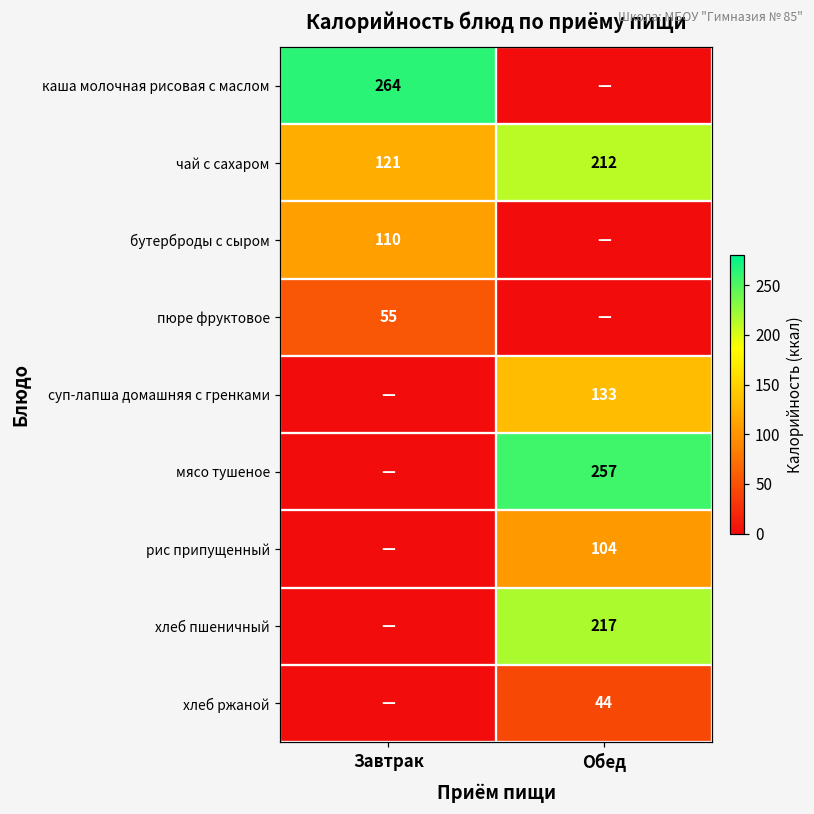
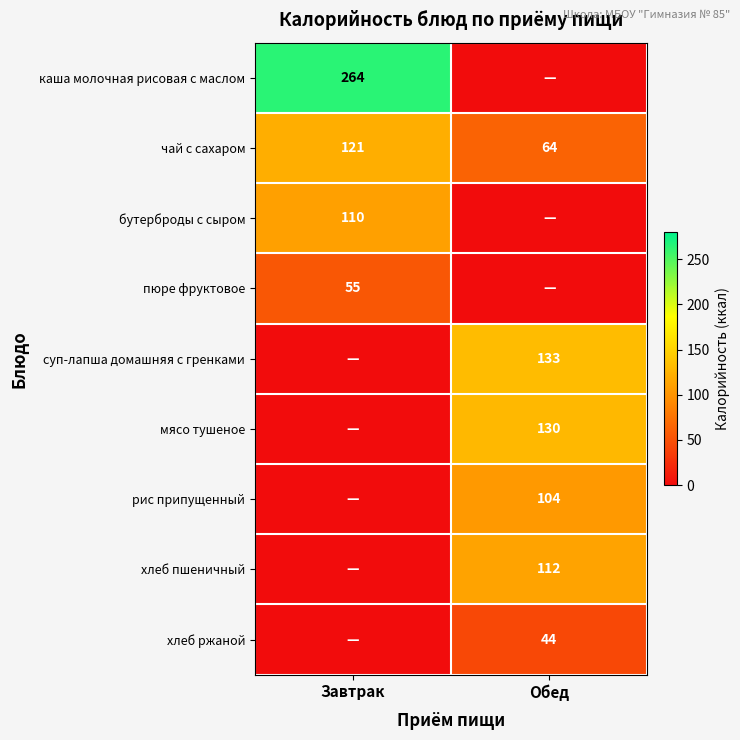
  {
    "каша молочная рисовая с маслом": {
      "Завтрак": 264
    },
    "чай с сахаром": {
      "Завтрак": 121,
-     "Обед": 212
+     "Обед": 64
    },
    "бутерброды с сыром": {
      "Завтрак": 110
    },
    "пюре фруктовое": {
      "Завтрак": 55
    },
    "суп-лапша домашняя с гренками": {
      "Обед": 133
    },
    "мясо тушеное": {
-     "Обед": 257
+     "Обед": 130
    },
    "рис припущенный": {
      "Обед": 104
    },
    "хлеб пшеничный": {
-     "Обед": 217
+     "Обед": 112
    },
    "хлеб ржаной": {
      "Обед": 44
    }
  }
